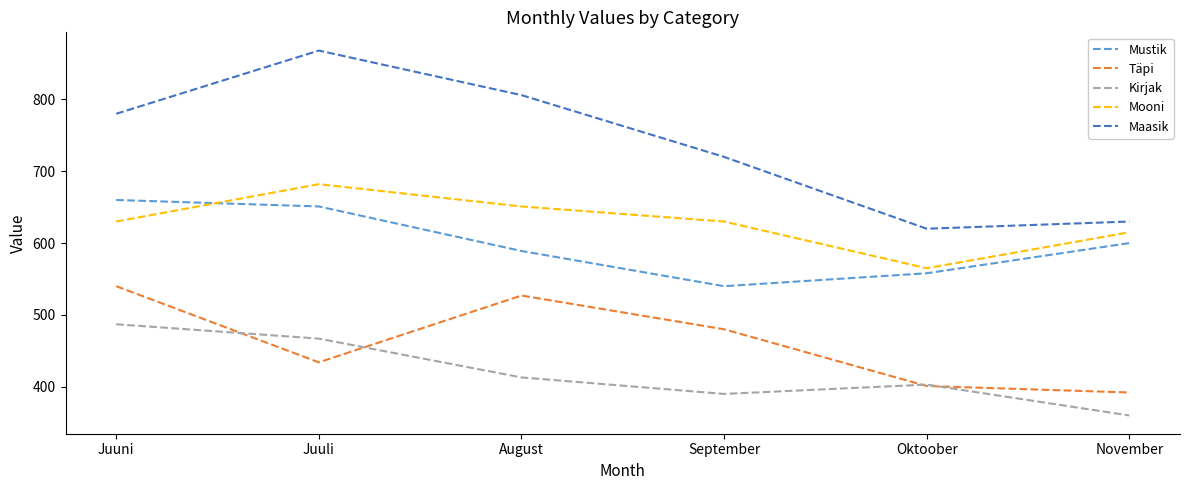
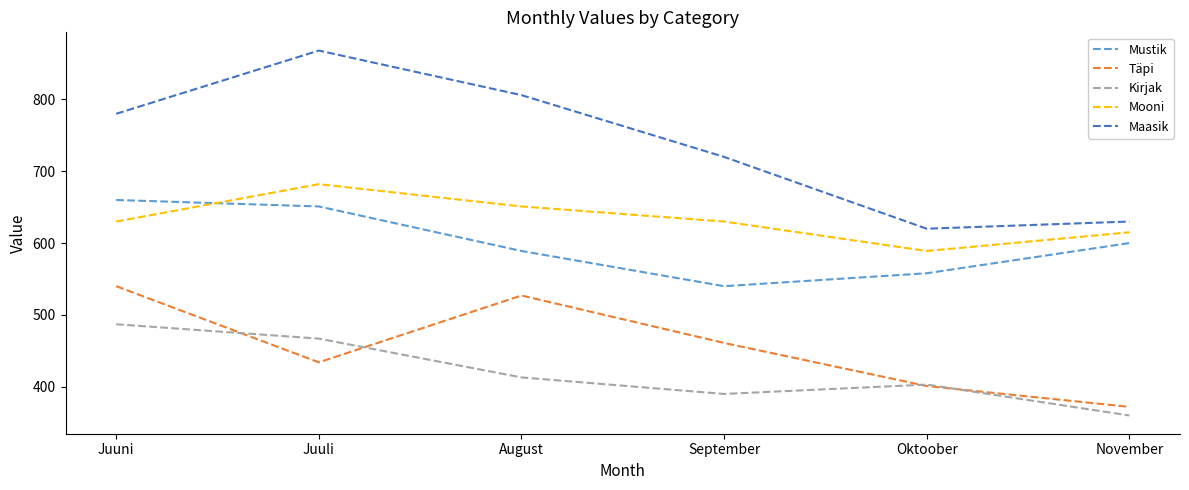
  {
    "Täpi": {
      "Juuni": 540,
      "Juuli": 430,
      "August": 530,
-     "September": 480,
-     "November": 390
+     "September": 460,
+     "November": 370
    },
    "Kirjak": {
      "Juuni": 490,
      "Juuli": 470,
      "August": 410,
      "September": 390,
      "November": 360
    },
    "Mooni": {
      "Juuni": 630,
      "Juuli": 680,
      "August": 650,
      "September": 630,
-     "Oktoober": 570,
+     "Oktoober": 590,
      "November": 620
    }
  }
